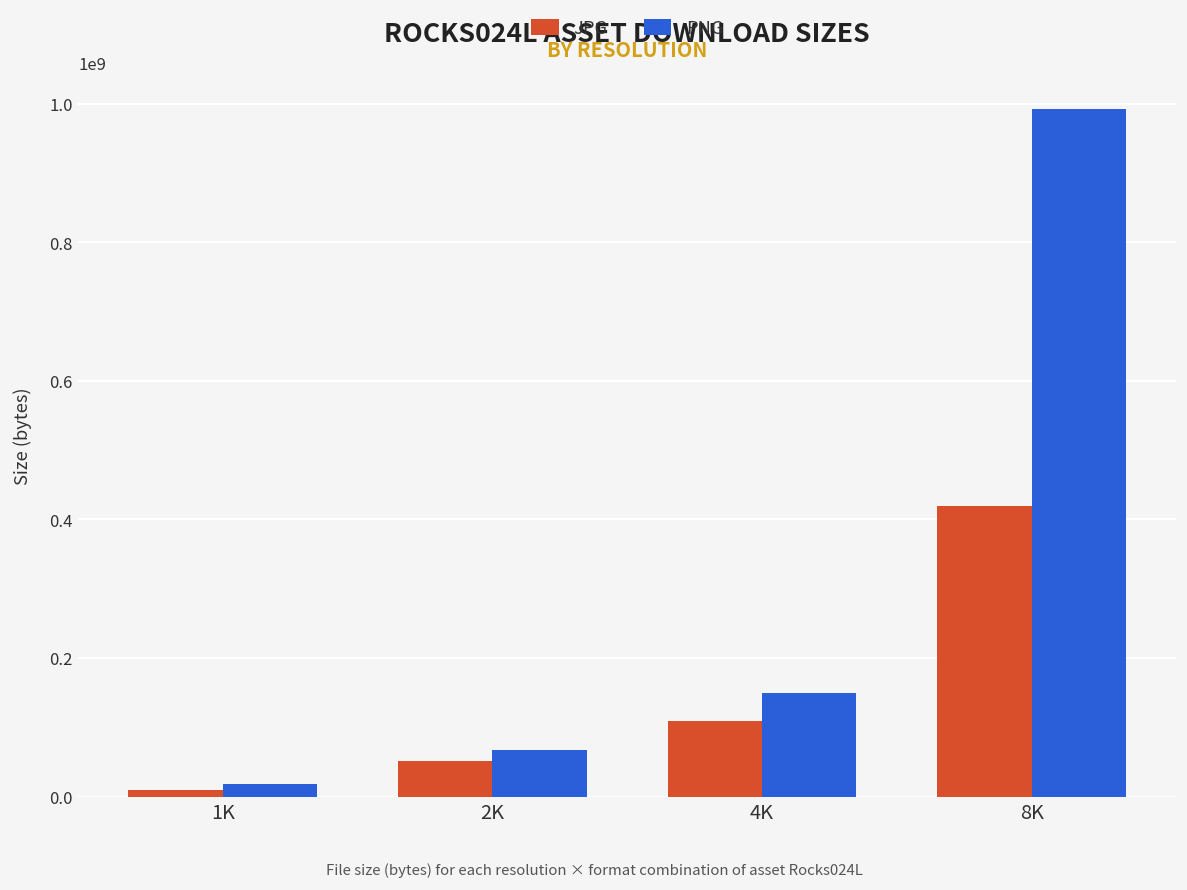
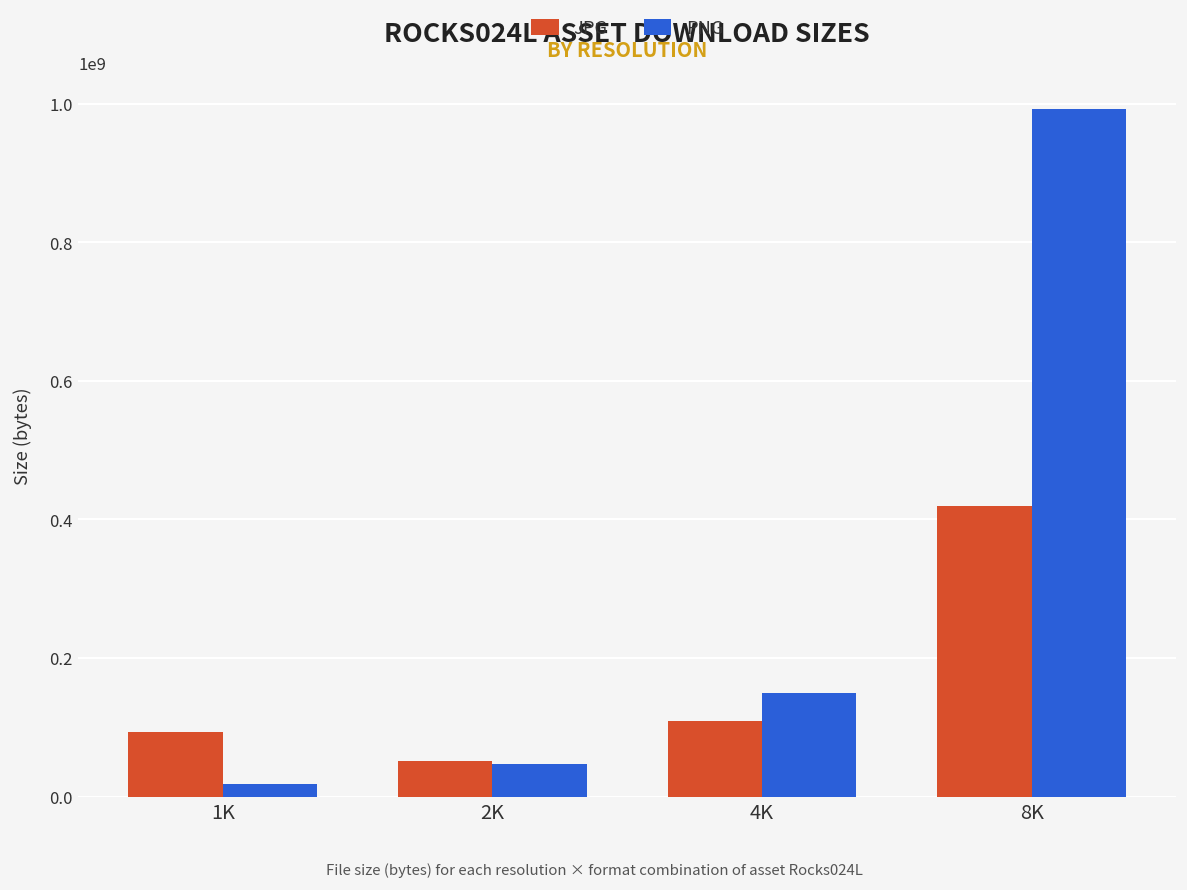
  {
    "JPG": {
-     "1K": 10000000,
+     "1K": 90000000,
      "2K": 50000000,
      "4K": 110000000,
      "8K": 420000000
    },
    "PNG": {
      "1K": 20000000,
-     "2K": 70000000,
+     "2K": 50000000,
      "4K": 150000000,
      "8K": 990000000
    }
  }
